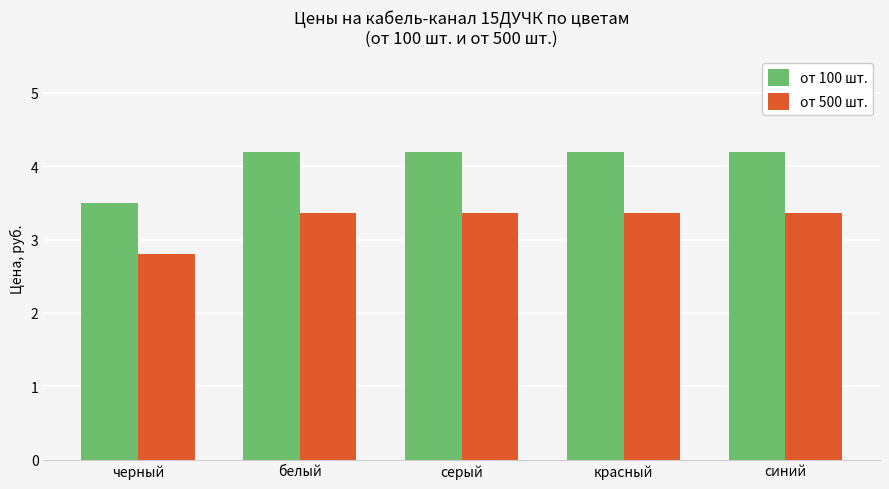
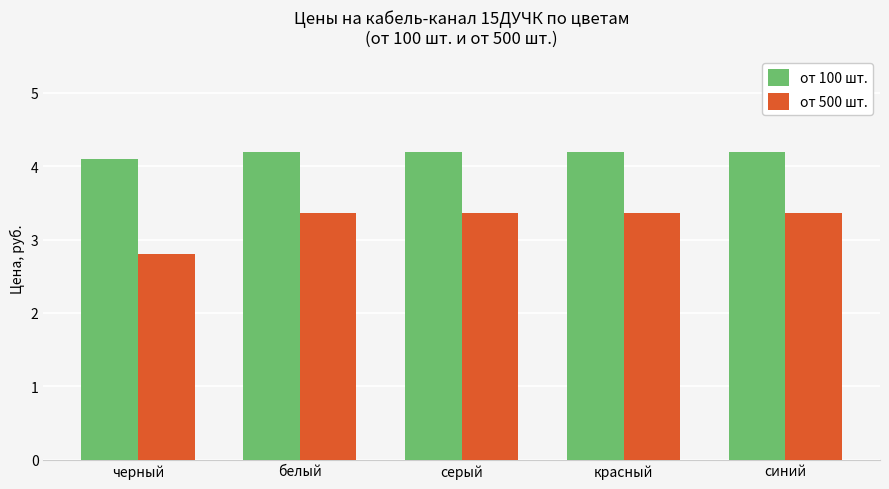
  {
    "от 100 шт.": {
-     "черный": 3.5,
+     "черный": 4.1,
      "белый": 4.2,
      "серый": 4.2,
      "красный": 4.2,
      "синий": 4.2
    },
    "от 500 шт.": {
      "черный": 2.8,
      "белый": 3.4,
      "серый": 3.4,
      "красный": 3.4,
      "синий": 3.4
    }
  }
